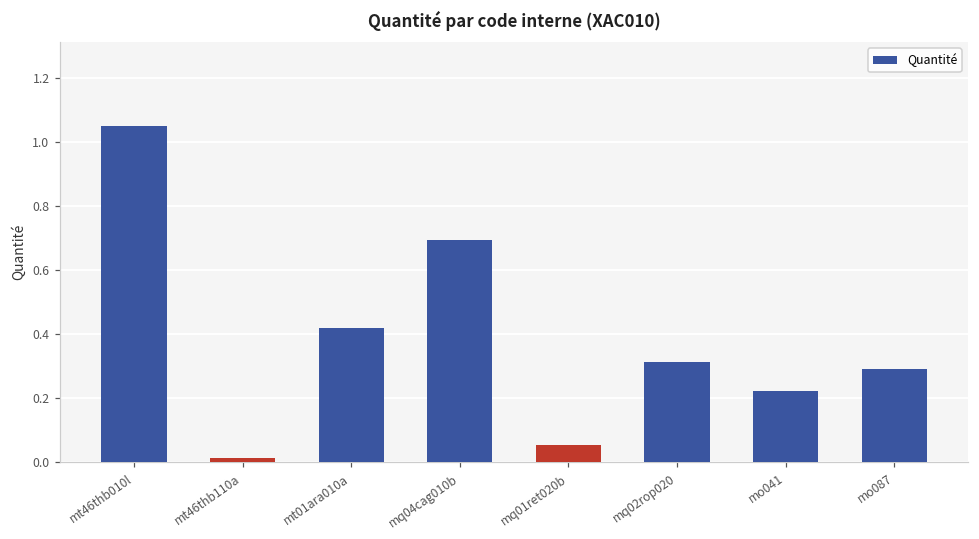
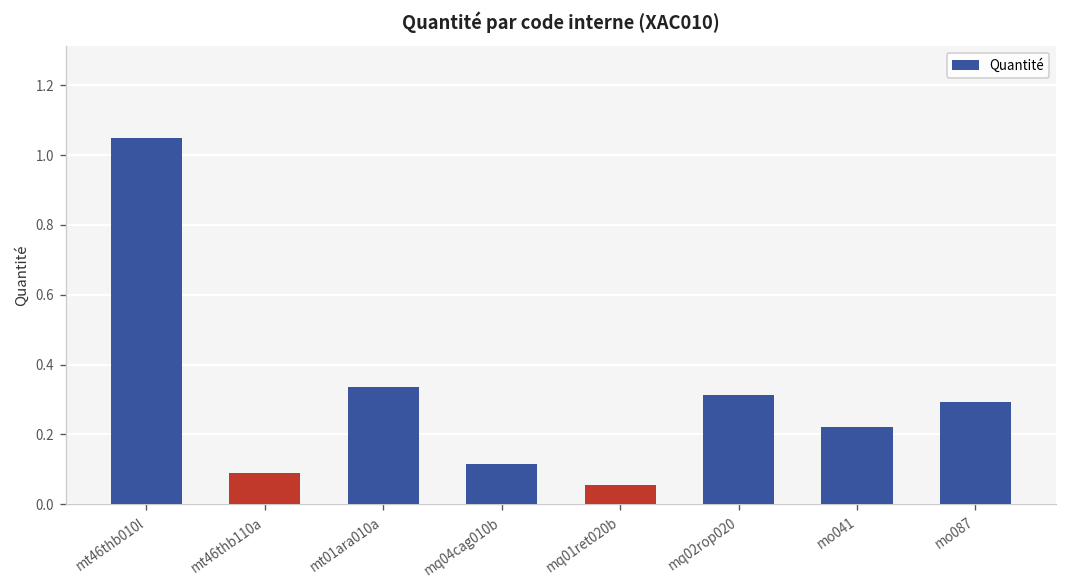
  {
    "mt46thb010l": 1.05,
-   "mt46thb110a": 0.01,
-   "mt01ara010a": 0.42,
-   "mq04cag010b": 0.70,
+   "mt46thb110a": 0.09,
+   "mt01ara010a": 0.34,
+   "mq04cag010b": 0.11,
    "mq01ret020b": 0.05,
    "mq02rop020": 0.31,
    "mo041": 0.22,
    "mo087": 0.29
  }
